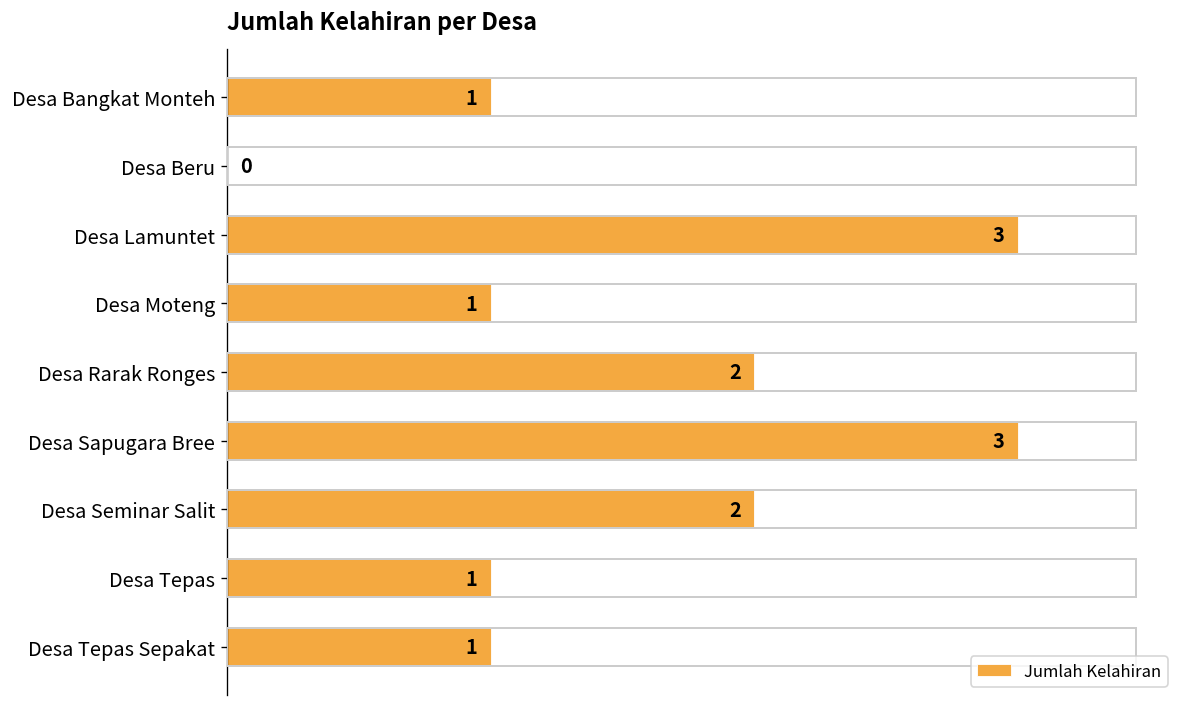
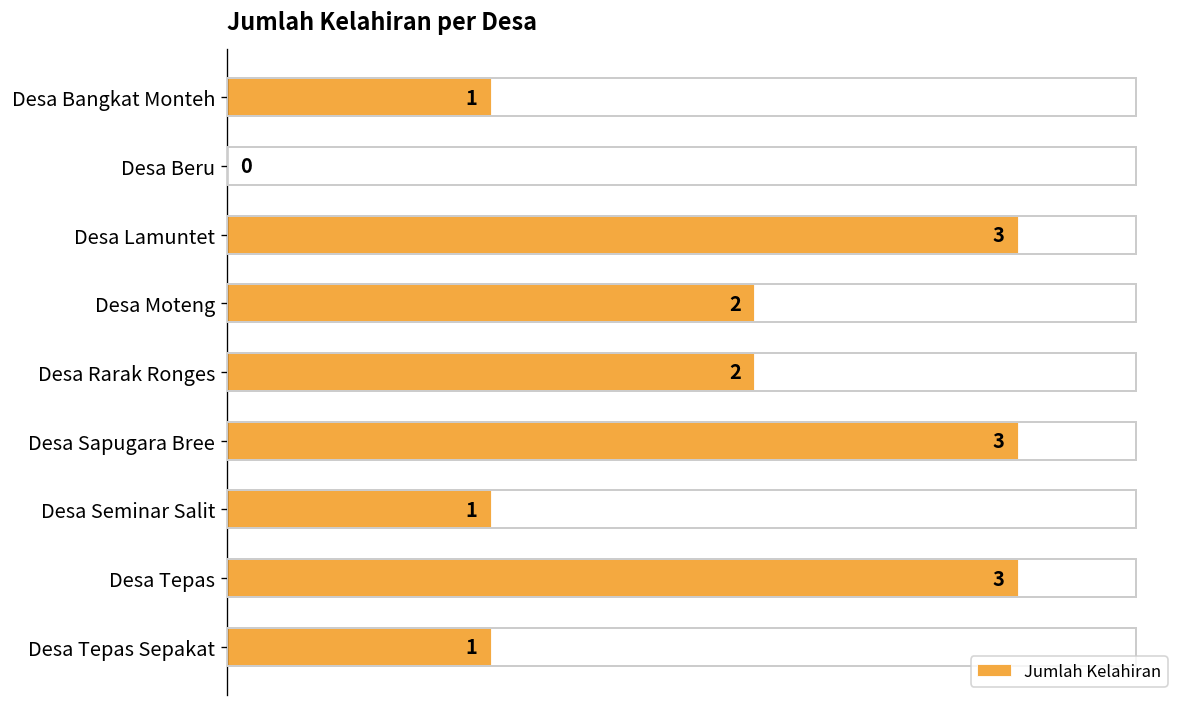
  {
    "Desa Bangkat Monteh": 1,
    "Desa Beru": 0,
    "Desa Lamuntet": 3,
-   "Desa Moteng": 1,
+   "Desa Moteng": 2,
    "Desa Rarak Ronges": 2,
    "Desa Sapugara Bree": 3,
-   "Desa Seminar Salit": 2,
-   "Desa Tepas": 1,
+   "Desa Seminar Salit": 1,
+   "Desa Tepas": 3,
    "Desa Tepas Sepakat": 1
  }
